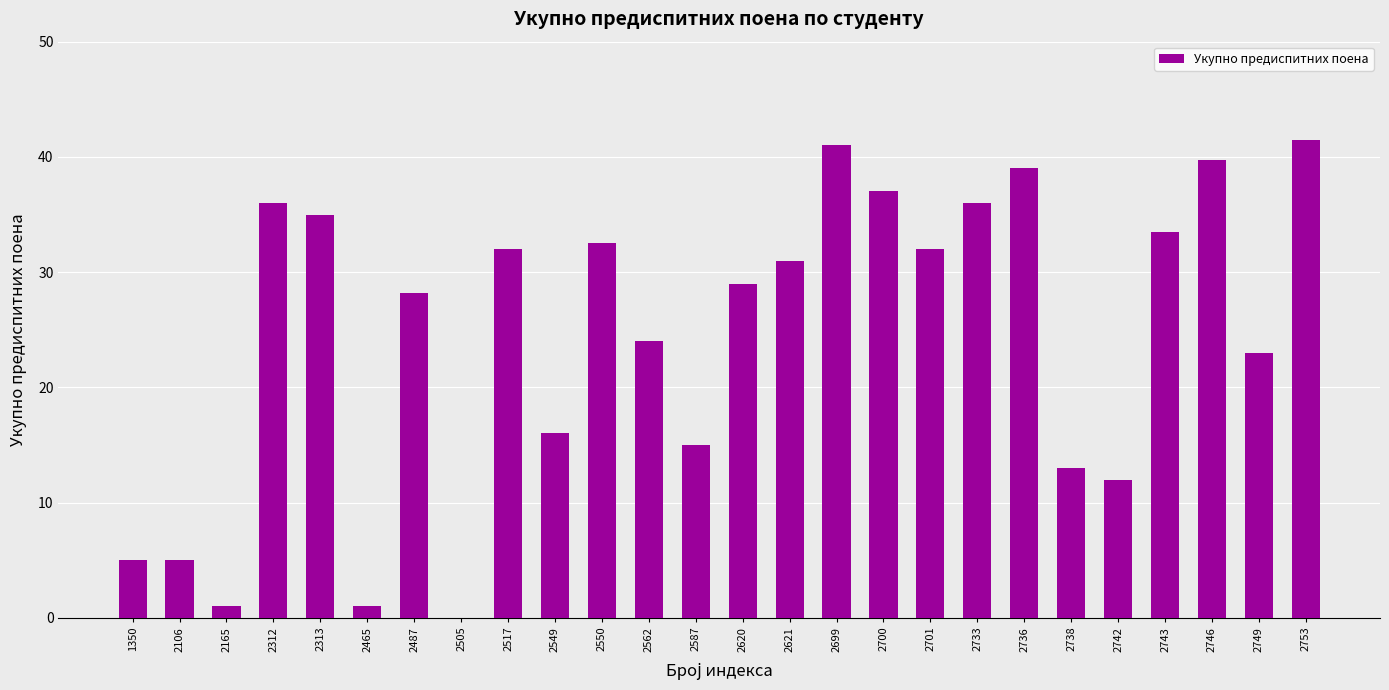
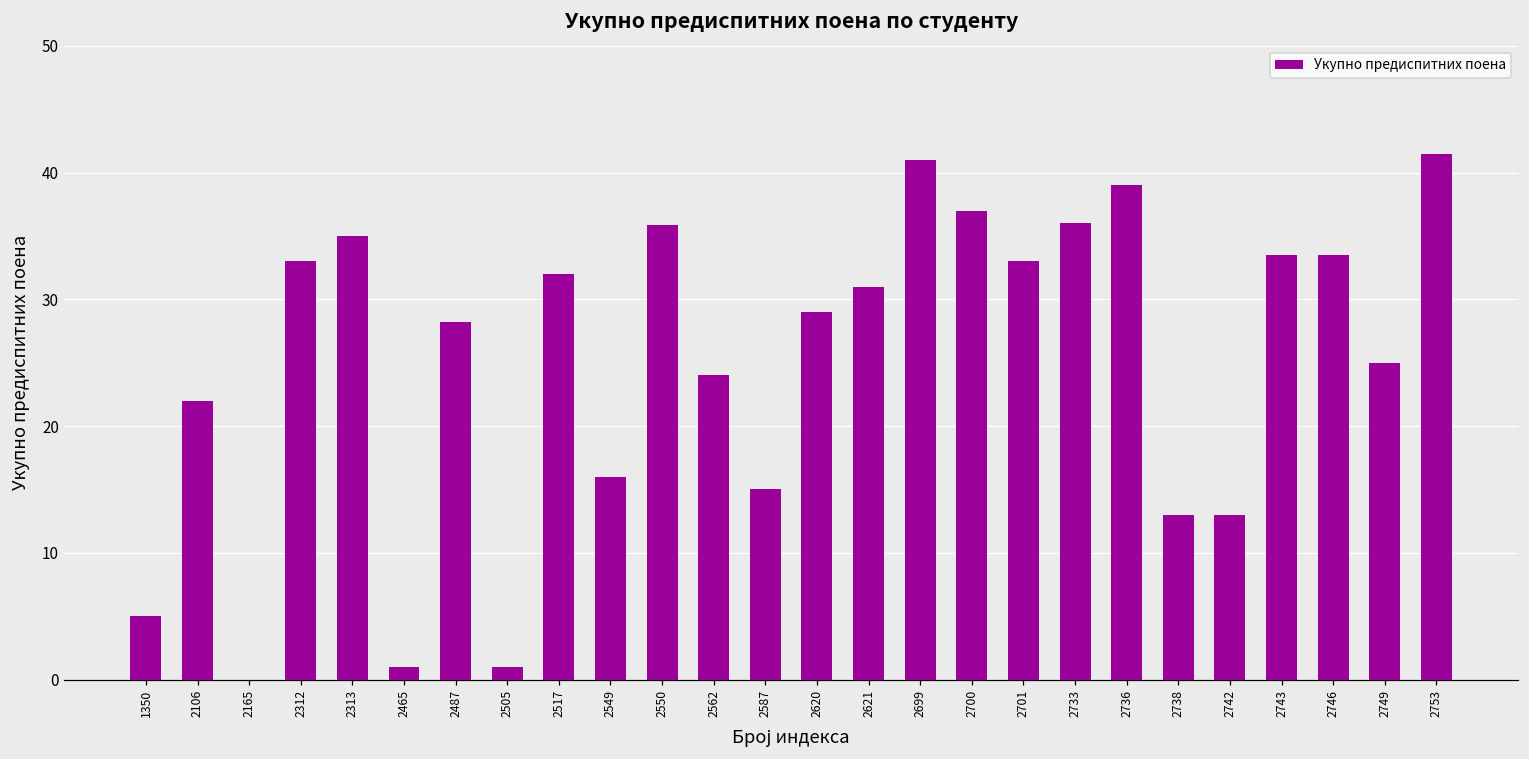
  {
    "1350": 5.0,
-   "2106": 5,
-   "2165": 1,
-   "2312": 36,
+   "2106": 22,
+   "2165": 0,
+   "2312": 33,
    "2313": 35.0,
    "2465": 1.0,
    "2487": 28.2,
-   "2505": 0,
+   "2505": 1,
    "2517": 32.0,
    "2549": 16.0,
-   "2550": 32.5,
+   "2550": 35.9,
    "2562": 24.0,
    "2587": 15.0,
    "2620": 29.0,
    "2621": 31.0,
    "2699": 41.0,
    "2700": 37.0,
-   "2701": 32,
+   "2701": 33,
    "2733": 36.0,
    "2736": 39.0,
    "2738": 13.0,
-   "2742": 12,
+   "2742": 13,
    "2743": 33.5,
-   "2746": 39.7,
-   "2749": 23,
+   "2746": 33.5,
+   "2749": 25,
    "2753": 41.5
  }
